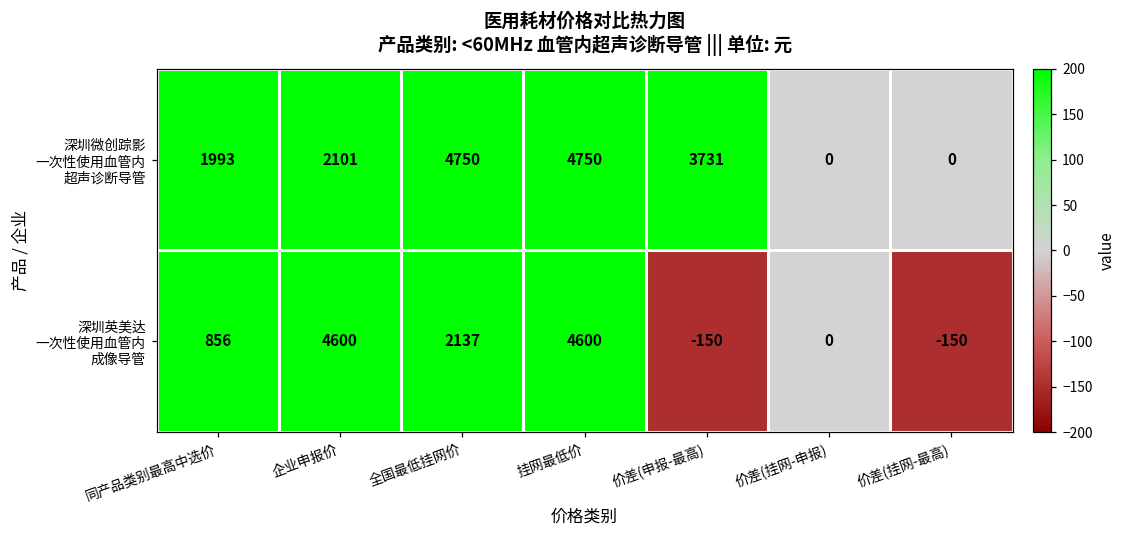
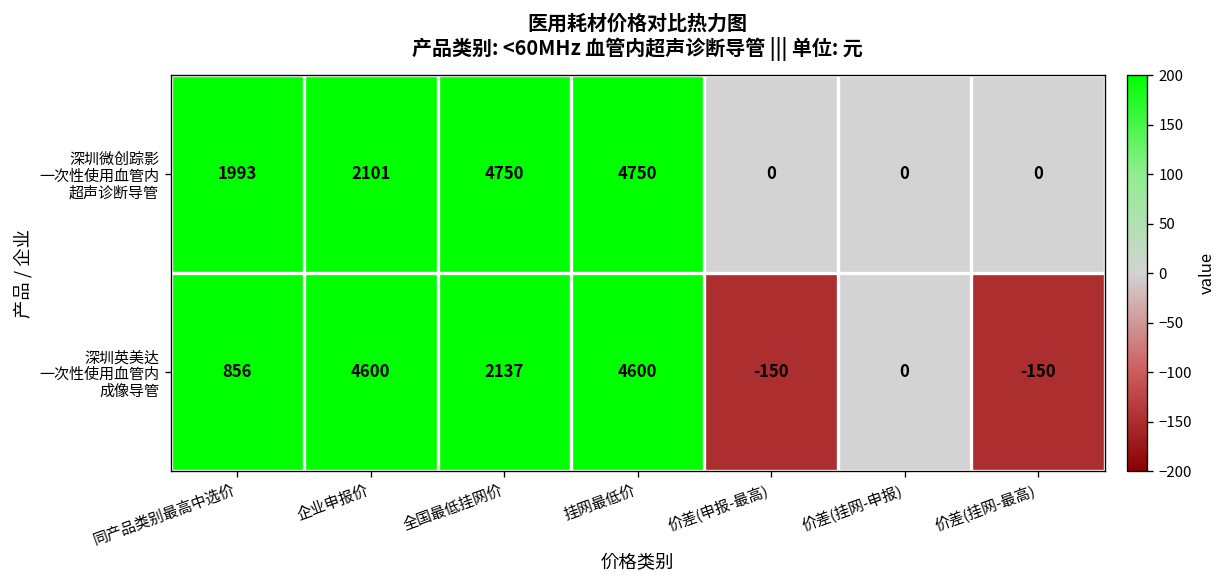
  {
    "深圳微创踪影 一次性使用血管内 超声诊断导管": {
      "同产品类别最高中选价": 1993,
      "企业申报价": 2101,
      "全国最低挂网价": 4750,
      "挂网最低价": 4750,
-     "价差(申报-最高)": 3731,
+     "价差(申报-最高)": 0,
      "价差(挂网-申报)": 0,
      "价差(挂网-最高)": 0
    },
    "深圳英美达 一次性使用血管内 成像导管": {
      "同产品类别最高中选价": 856,
      "企业申报价": 4600,
      "全国最低挂网价": 2137,
      "挂网最低价": 4600,
      "价差(申报-最高)": -150,
      "价差(挂网-申报)": 0,
      "价差(挂网-最高)": -150
    }
  }
